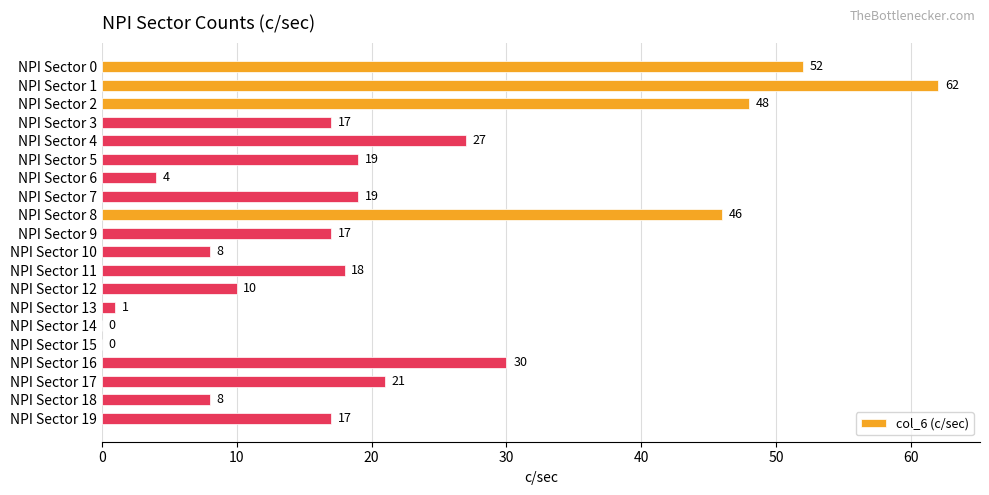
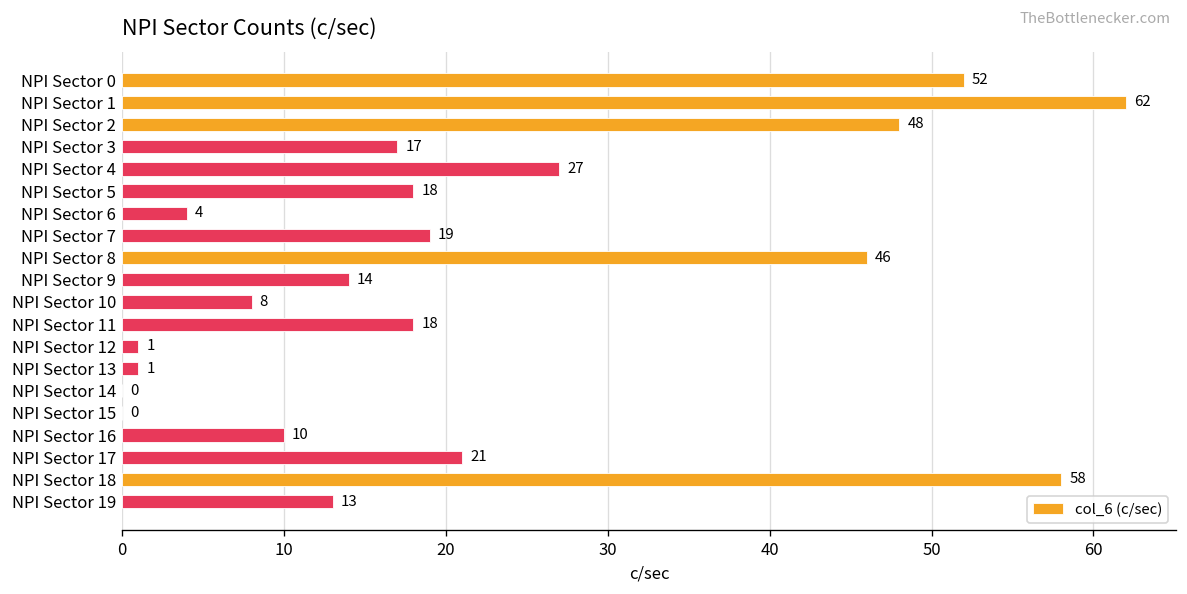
  {
    "NPI Sector 0": 52,
    "NPI Sector 1": 62,
    "NPI Sector 2": 48,
    "NPI Sector 3": 17,
    "NPI Sector 4": 27,
-   "NPI Sector 5": 19,
+   "NPI Sector 5": 18,
    "NPI Sector 6": 4,
    "NPI Sector 7": 19,
    "NPI Sector 8": 46,
-   "NPI Sector 9": 17,
+   "NPI Sector 9": 14,
    "NPI Sector 10": 8,
    "NPI Sector 11": 18,
-   "NPI Sector 12": 10,
+   "NPI Sector 12": 1,
    "NPI Sector 13": 1,
    "NPI Sector 14": 0,
    "NPI Sector 15": 0,
-   "NPI Sector 16": 30,
+   "NPI Sector 16": 10,
    "NPI Sector 17": 21,
-   "NPI Sector 18": 8,
-   "NPI Sector 19": 17
+   "NPI Sector 18": 58,
+   "NPI Sector 19": 13
  }
